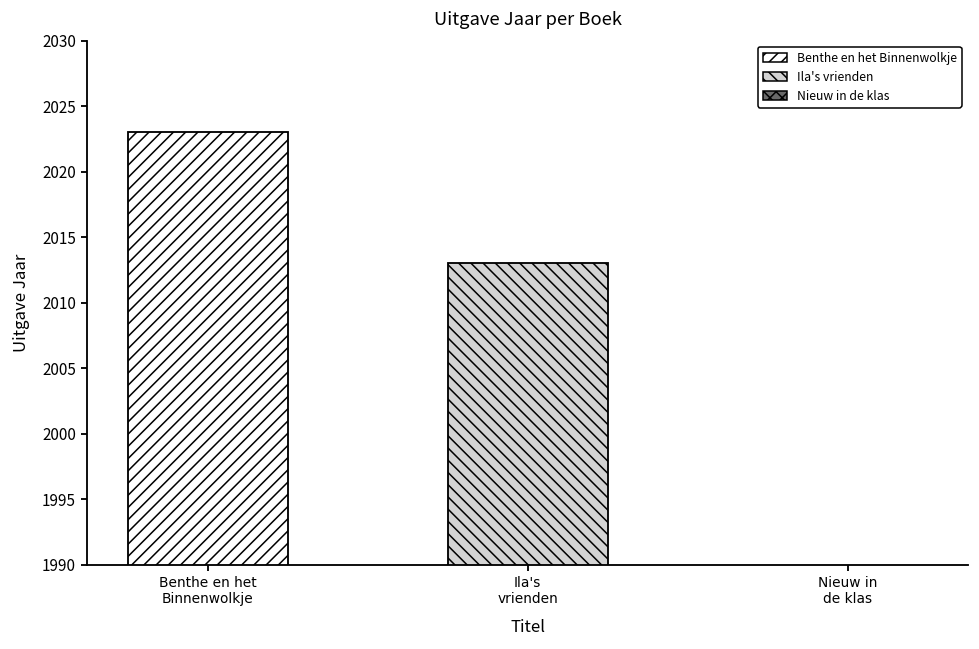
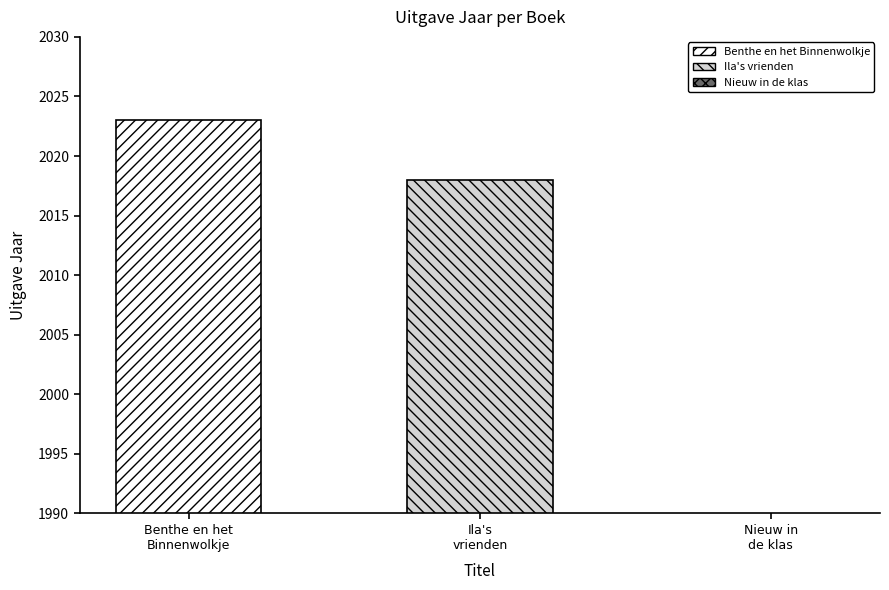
  {
    "Benthe en het Binnenwolkje": 2023,
-   "Ila's vrienden": 2013
+   "Ila's vrienden": 2018
  }
